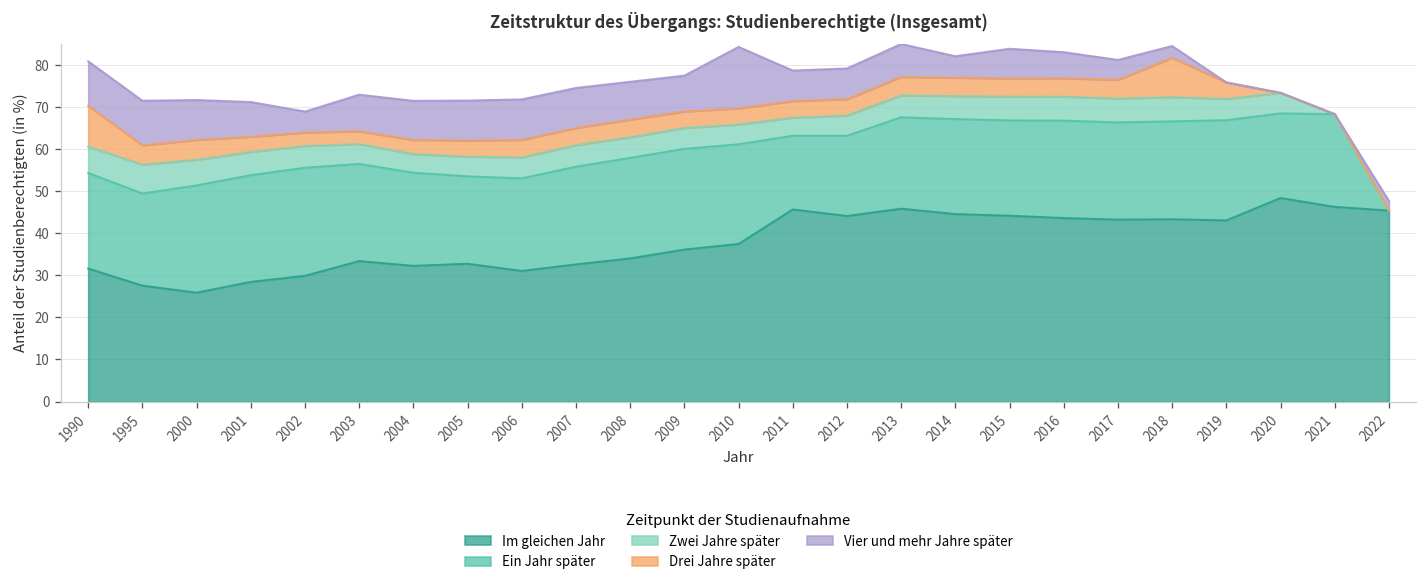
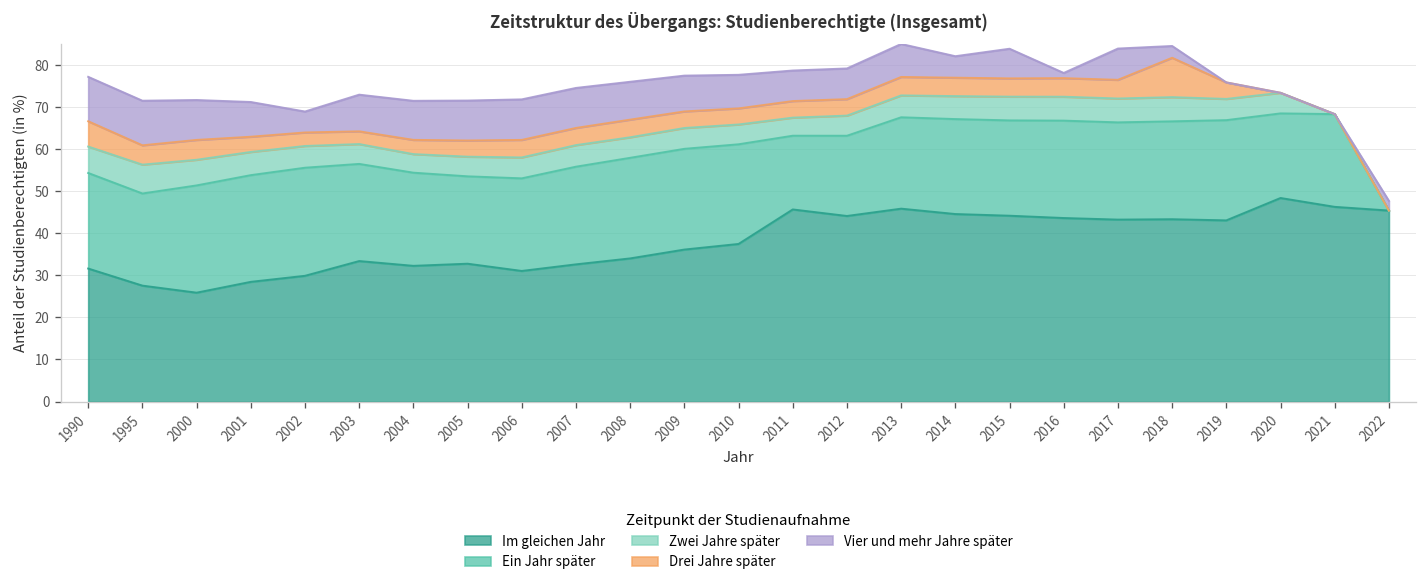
  {
    "Drei Jahre später": {
-     "1990": 10,
+     "1990": 6,
      "1995": 5,
      "2000": 5,
      "2001": 4,
      "2002": 3,
      "2003": 3,
      "2004": 3,
      "2005": 4,
      "2006": 4,
      "2007": 4,
      "2008": 4,
      "2009": 4,
      "2010": 4,
      "2011": 4,
      "2012": 4,
      "2013": 4,
      "2014": 4,
      "2015": 4,
      "2016": 4,
      "2017": 4,
      "2018": 9
    },
    "Vier und mehr Jahre später": {
      "1990": 11,
      "1995": 11,
      "2000": 9,
      "2001": 8,
      "2002": 5,
      "2003": 9,
      "2004": 9,
      "2005": 9,
      "2006": 10,
      "2007": 10,
      "2008": 9,
      "2009": 9,
-     "2010": 15,
+     "2010": 8,
      "2011": 7,
      "2012": 7,
      "2013": 8,
      "2014": 5,
      "2015": 7,
-     "2016": 6,
-     "2017": 5,
+     "2016": 1,
+     "2017": 7,
      "2018": 3,
      "2022": 2
    }
  }
